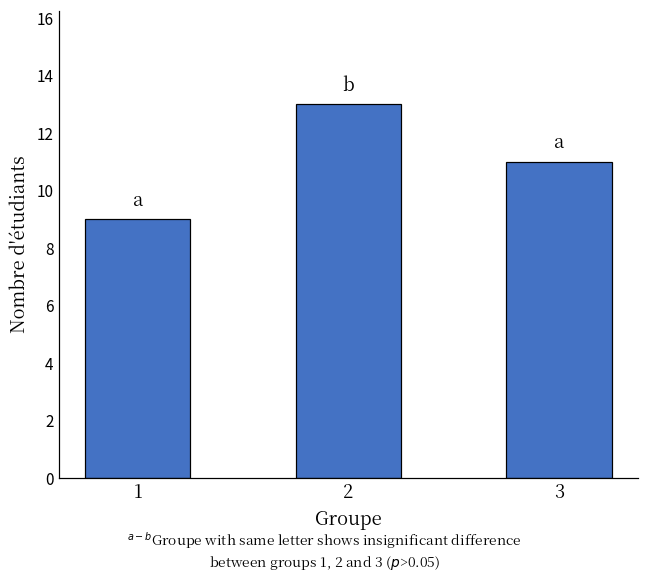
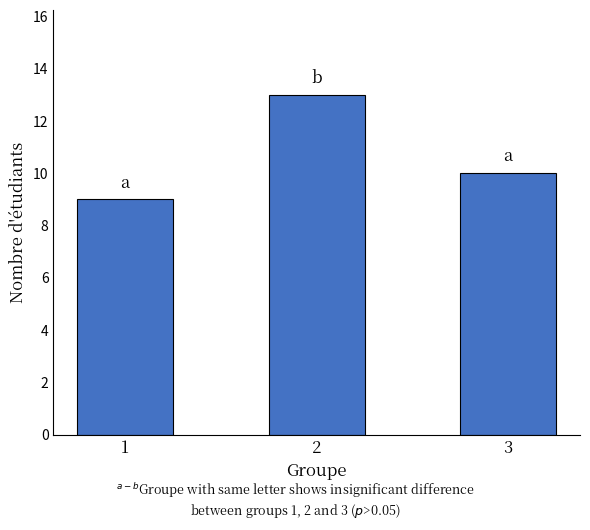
  {
    "1": 9,
    "2": 13,
-   "3": 11
+   "3": 10
  }
